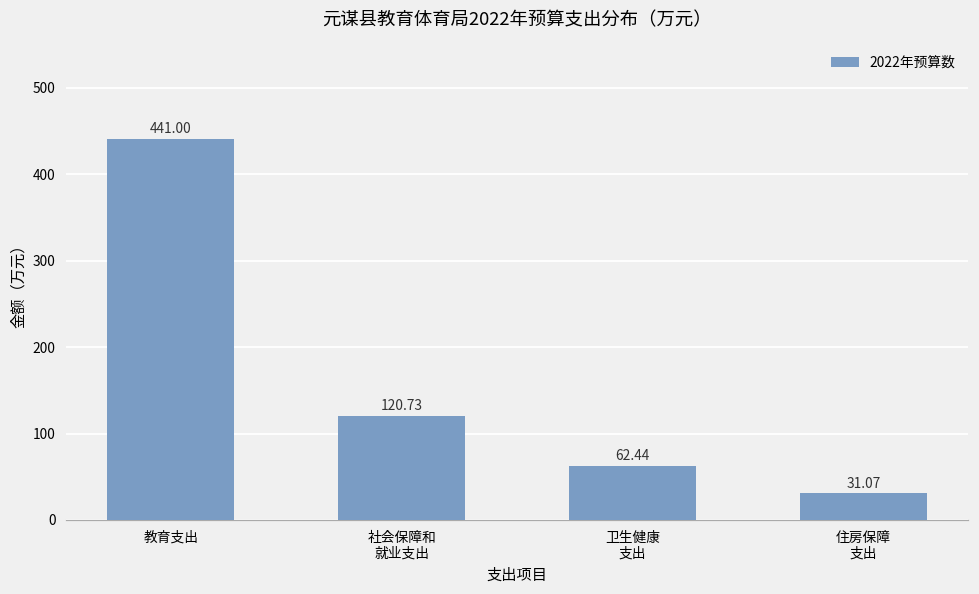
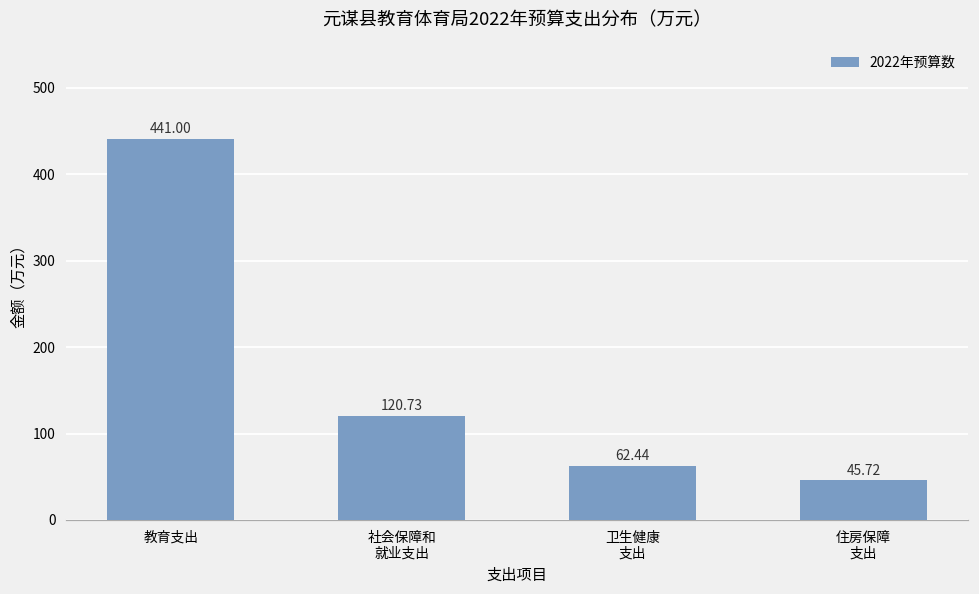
  {
    "教育支出": 441.00,
    "社会保障和 就业支出": 120.73,
    "卫生健康 支出": 62.44,
-   "住房保障 支出": 31.07
+   "住房保障 支出": 45.72
  }
